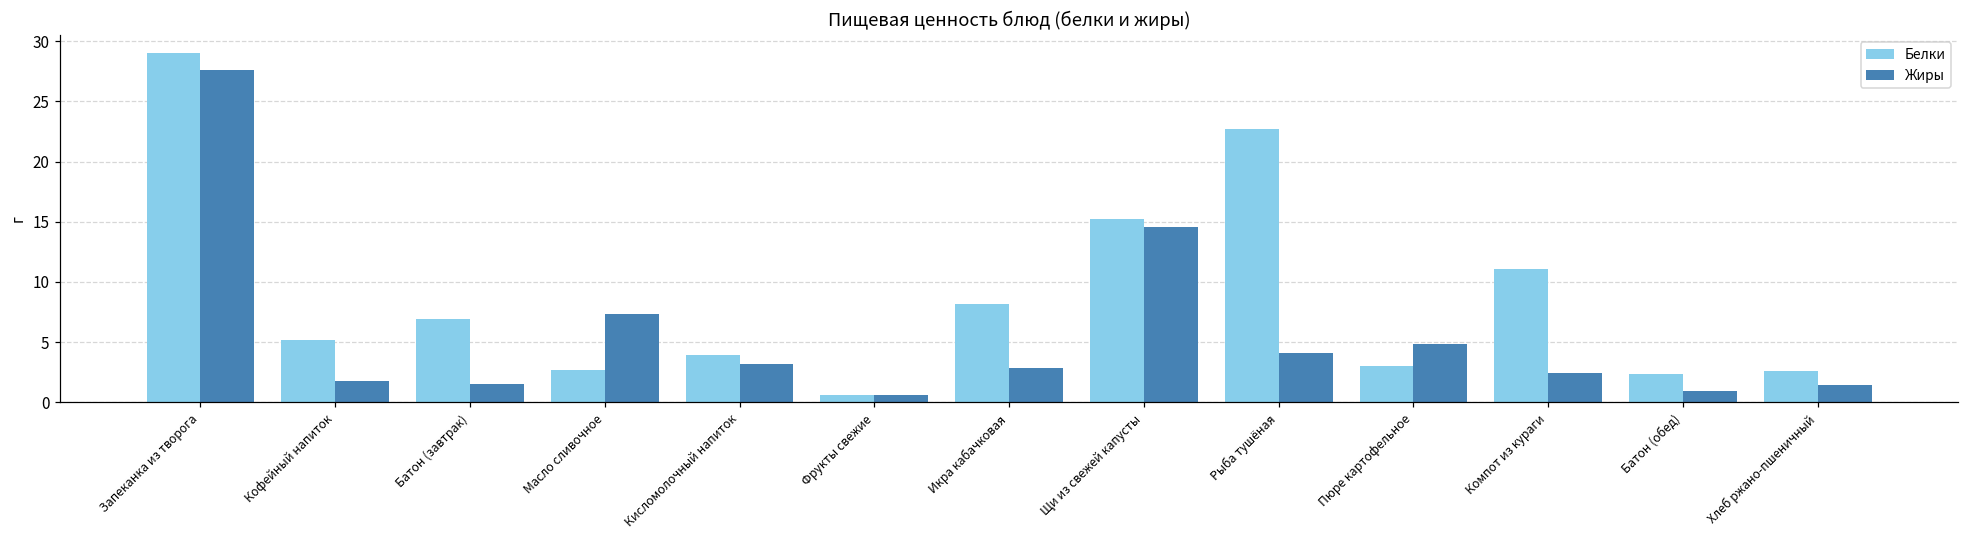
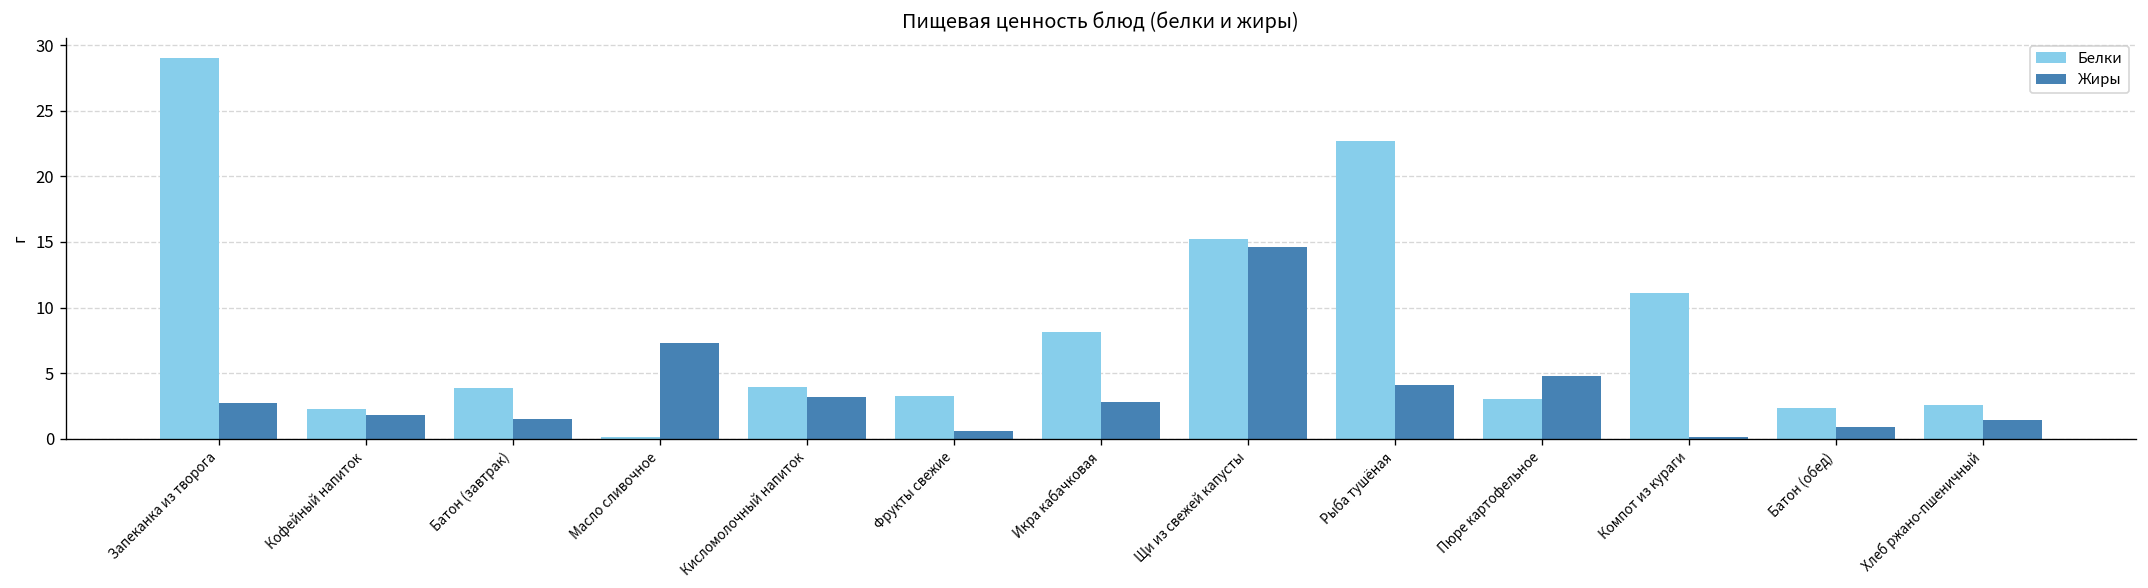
  {
    "Белки": {
      "Запеканка из творога": 29.1,
-     "Кофейный напиток": 5.2,
-     "Батон (завтрак)": 6.9,
-     "Масло сливочное": 2.7,
+     "Кофейный напиток": 2.3,
+     "Батон (завтрак)": 3.9,
+     "Масло сливочное": 0.1,
      "Кисломолочный напиток": 4.0,
-     "Фрукты свежие": 0.6,
+     "Фрукты свежие": 3.3,
      "Икра кабачковая": 8.1,
      "Щи из свежей капусты": 15.2,
      "Рыба тушёная": 22.7,
      "Пюре картофельное": 3.0,
      "Компот из кураги": 11.1,
      "Батон (обед)": 2.3,
      "Хлеб ржано-пшеничный": 2.6
    },
    "Жиры": {
-     "Запеканка из творога": 27.6,
+     "Запеканка из творога": 2.7,
      "Кофейный напиток": 1.8,
      "Батон (завтрак)": 1.5,
      "Масло сливочное": 7.3,
      "Кисломолочный напиток": 3.2,
      "Фрукты свежие": 0.6,
      "Икра кабачковая": 2.8,
      "Щи из свежей капусты": 14.6,
      "Рыба тушёная": 4.1,
      "Пюре картофельное": 4.8,
-     "Компот из кураги": 2.4,
+     "Компот из кураги": 0.1,
      "Батон (обед)": 0.9,
      "Хлеб ржано-пшеничный": 1.4
    }
  }
